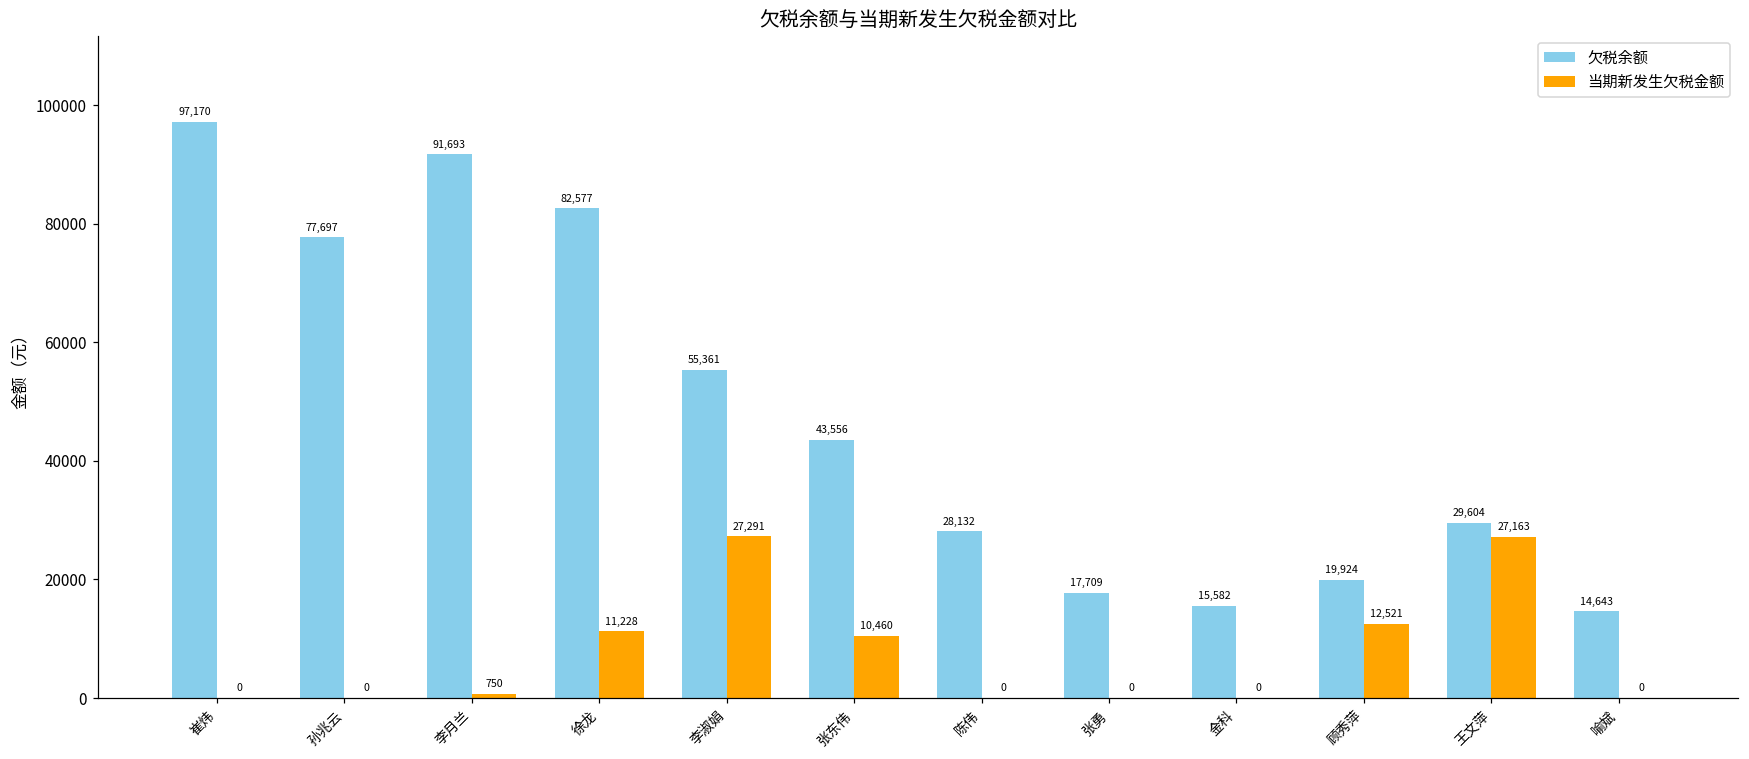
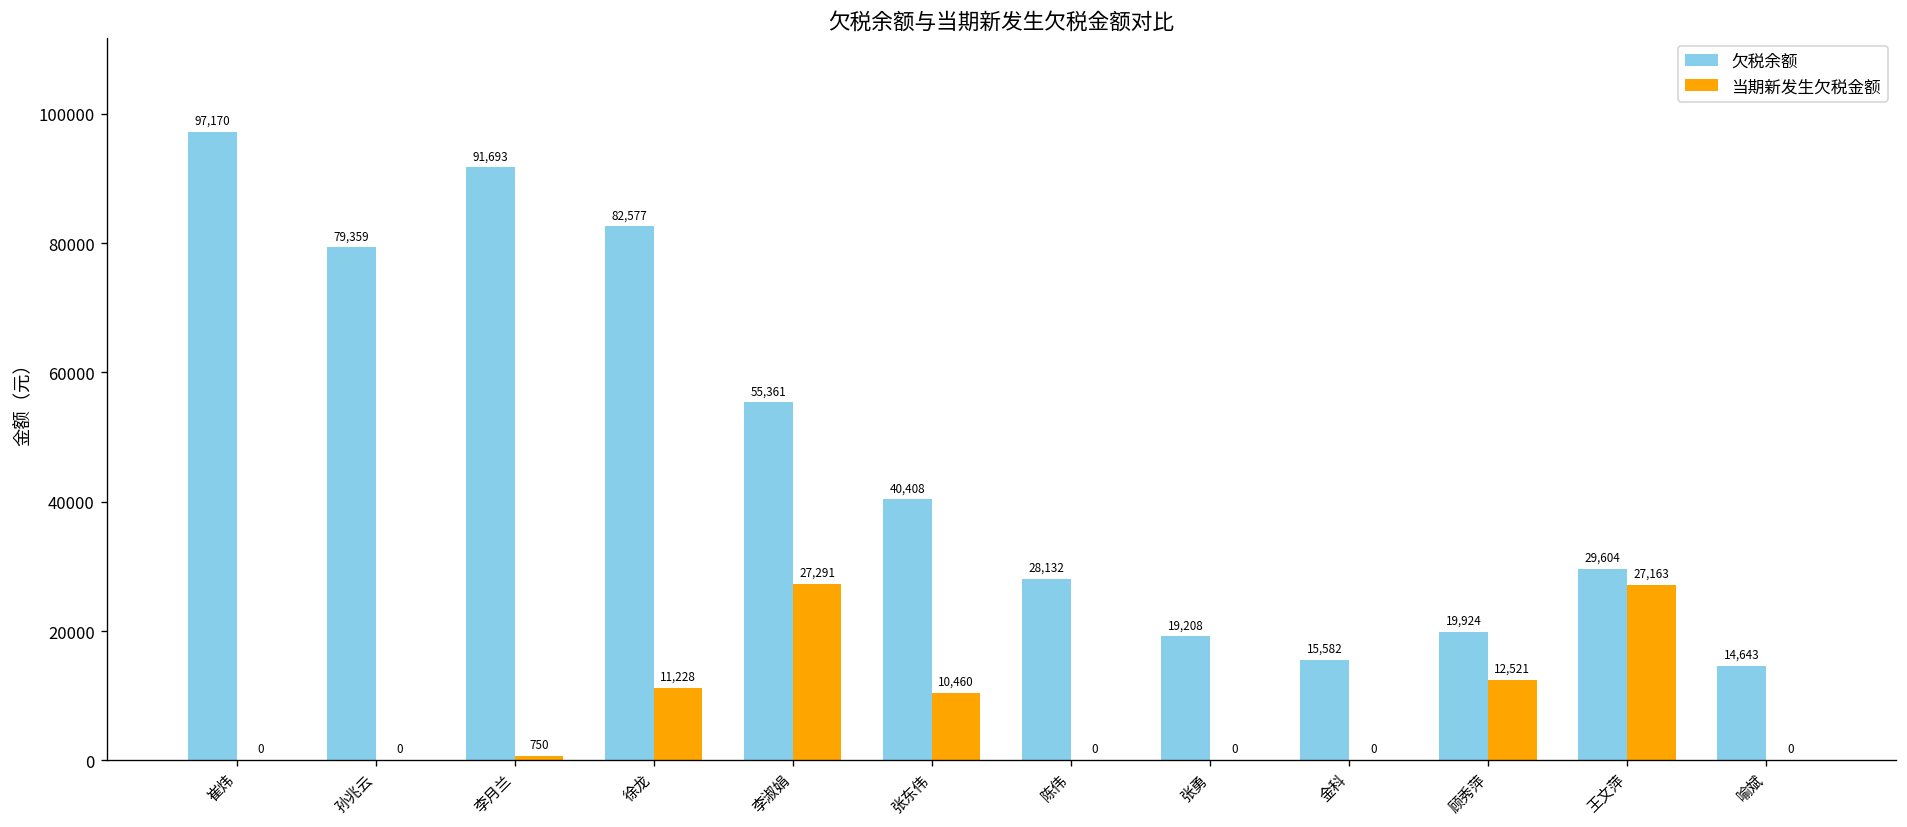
  {
    "欠税余额": {
      "崔炜": "97,170",
-     "孙兆云": "77,697",
+     "孙兆云": "79,359",
      "李月兰": "91,693",
      "徐龙": "82,577",
      "李淑娟": "55,361",
-     "张东伟": "43,556",
+     "张东伟": "40,408",
      "陈伟": "28,132",
-     "张勇": "17,709",
+     "张勇": "19,208",
      "金科": "15,582",
      "顾秀萍": "19,924",
      "王文萍": "29,604",
      "喻斌": "14,643"
    },
    "当期新发生欠税金额": {
      "崔炜": "0",
      "孙兆云": "0",
      "李月兰": "750",
      "徐龙": "11,228",
      "李淑娟": "27,291",
      "张东伟": "10,460",
      "陈伟": "0",
      "张勇": "0",
      "金科": "0",
      "顾秀萍": "12,521",
      "王文萍": "27,163",
      "喻斌": "0"
    }
  }
